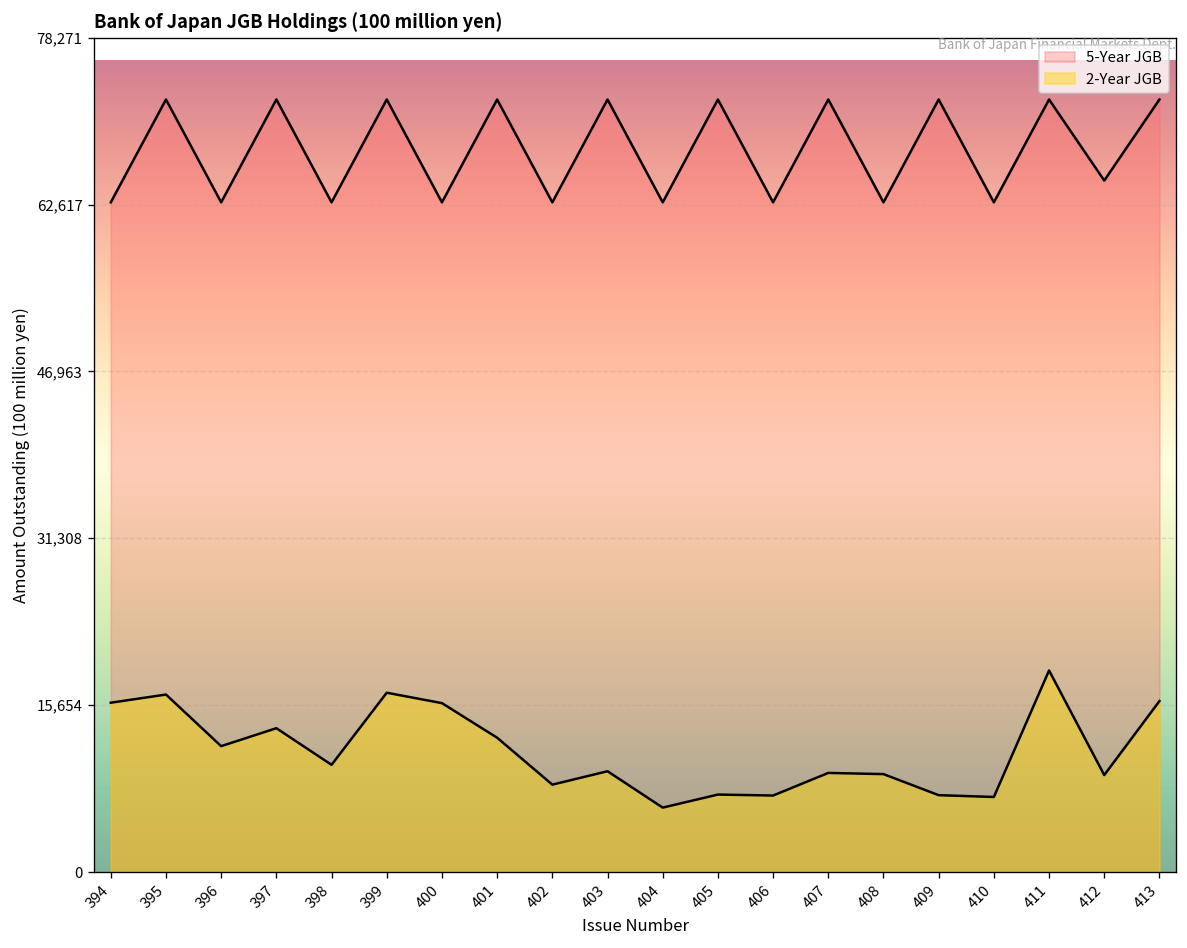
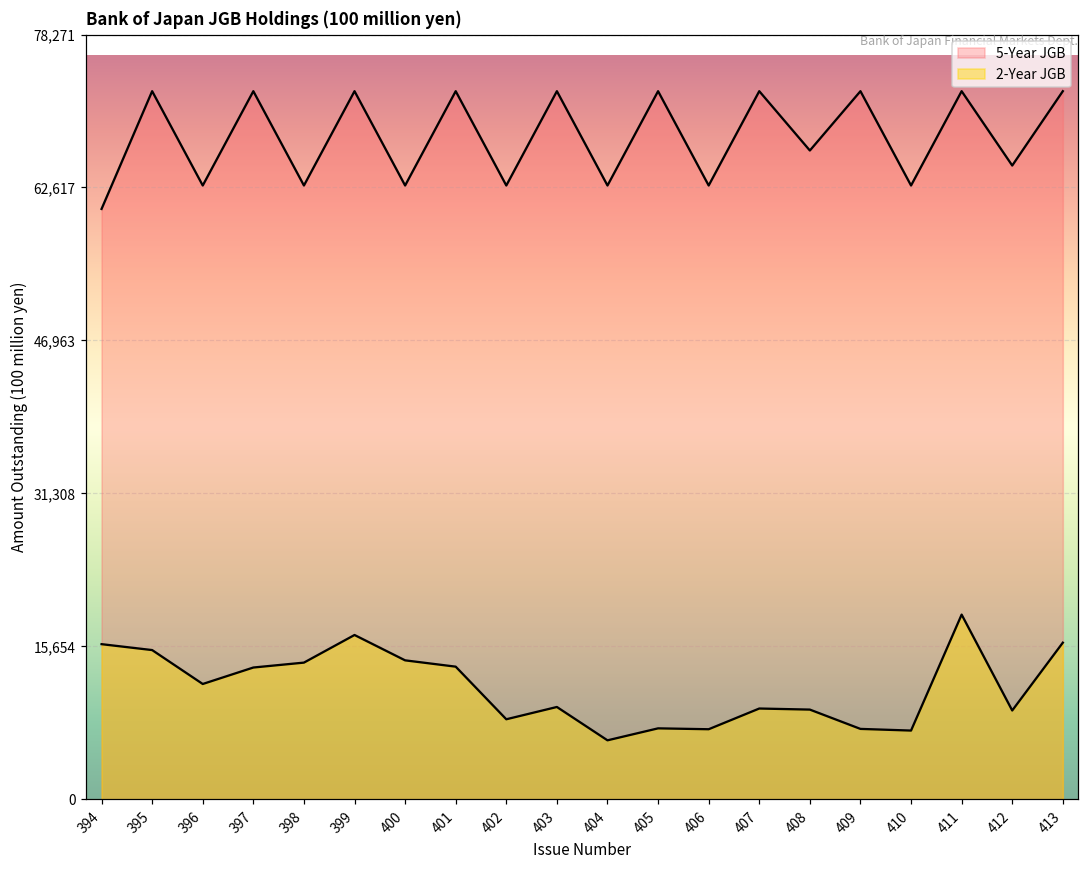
  {
    "5-Year JGB": {
-     "394": "63,000",
+     "394": "60,000",
      "395": "72,000",
      "396": "63,000",
      "397": "72,000",
      "398": "63,000",
      "399": "72,000",
      "400": "63,000",
      "401": "72,000",
      "402": "63,000",
      "403": "72,000",
      "404": "63,000",
      "405": "72,000",
      "406": "63,000",
      "407": "72,000",
-     "408": "63,000",
+     "408": "66,000",
      "409": "72,000",
      "410": "63,000",
      "411": "72,000",
      "412": "65,000",
      "413": "72,000"
    },
    "2-Year JGB": {
      "394": "16,000",
-     "395": "17,000",
+     "395": "15,000",
      "396": "12,000",
      "397": "13,000",
-     "398": "10,000",
+     "398": "14,000",
      "399": "17,000",
-     "400": "16,000",
-     "401": "13,000",
+     "400": "14,000",
+     "401": "14,000",
      "402": "8,000",
      "403": "9,000",
      "404": "6,000",
      "405": "7,000",
      "406": "7,000",
      "407": "9,000",
      "408": "9,000",
      "409": "7,000",
      "410": "7,000",
      "411": "19,000",
      "412": "9,000",
      "413": "16,000"
    }
  }
